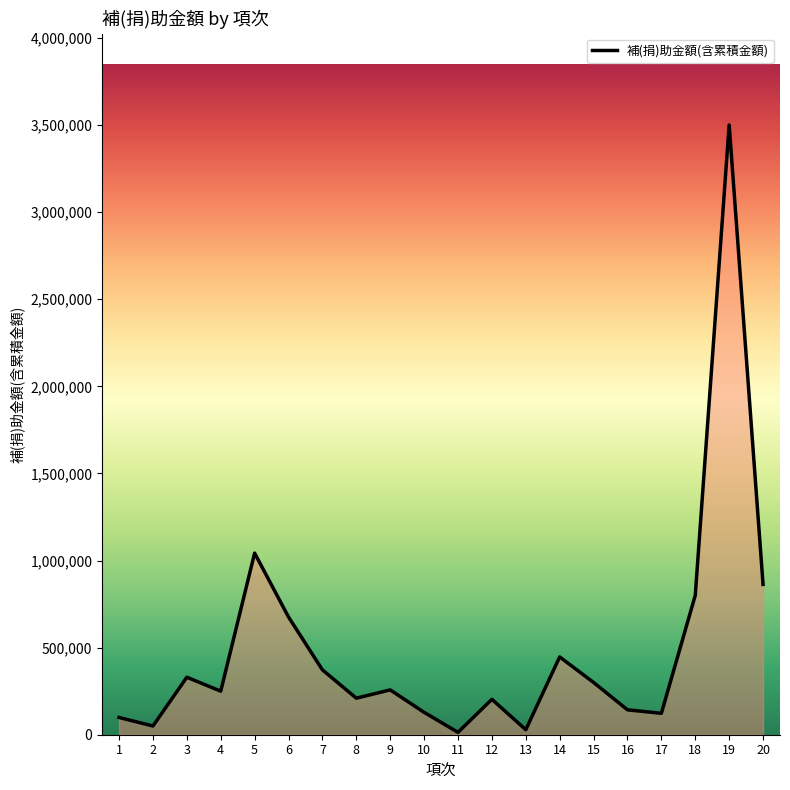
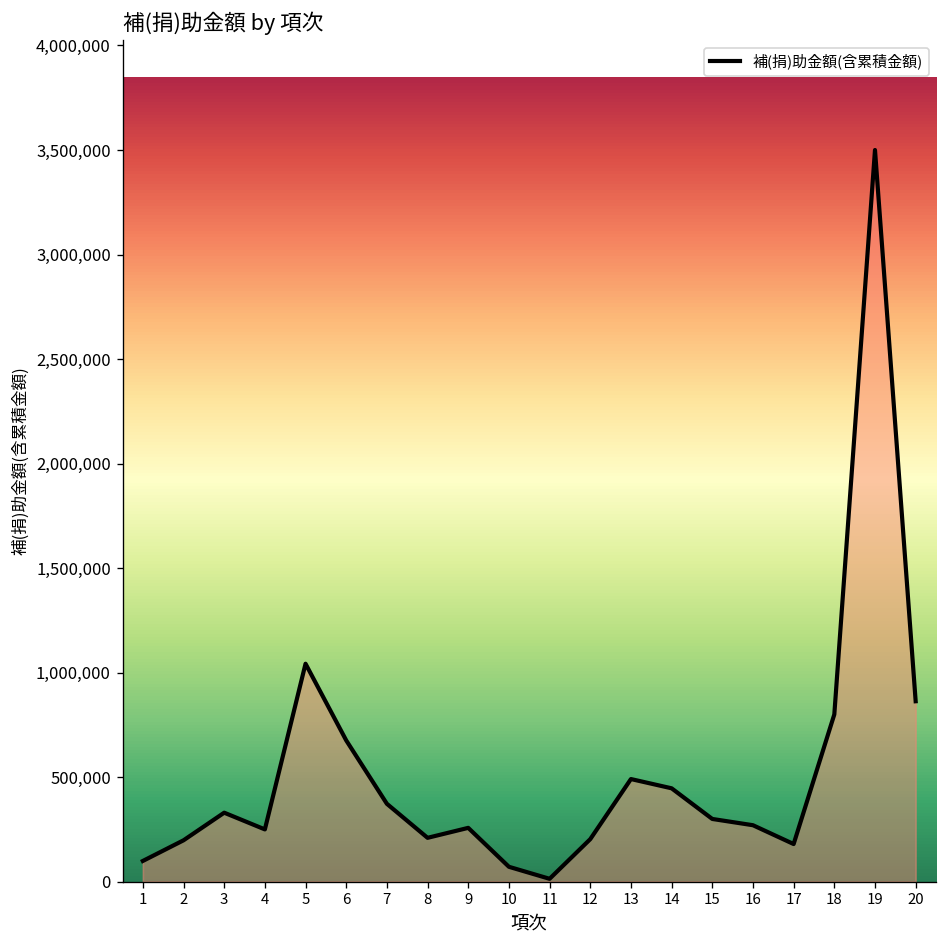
  {
    "1": "100,000",
-   "2": "50,000",
+   "2": "200,000",
    "3": "330,000",
    "4": "250,000",
    "5": "1,040,000",
    "6": "680,000",
    "7": "370,000",
    "8": "210,000",
    "9": "260,000",
-   "10": "130,000",
+   "10": "70,000",
    "11": "10,000",
    "12": "200,000",
-   "13": "30,000",
+   "13": "490,000",
    "14": "450,000",
    "15": "300,000",
-   "16": "140,000",
-   "17": "120,000",
+   "16": "270,000",
+   "17": "180,000",
    "18": "800,000",
    "19": "3,500,000",
    "20": "860,000"
  }
